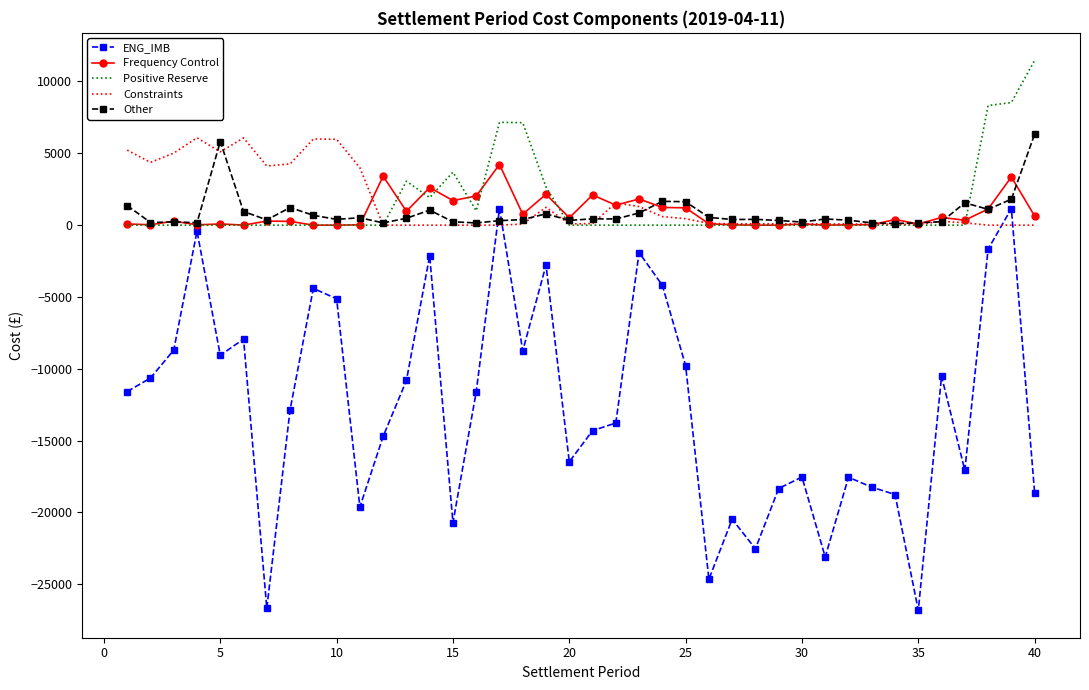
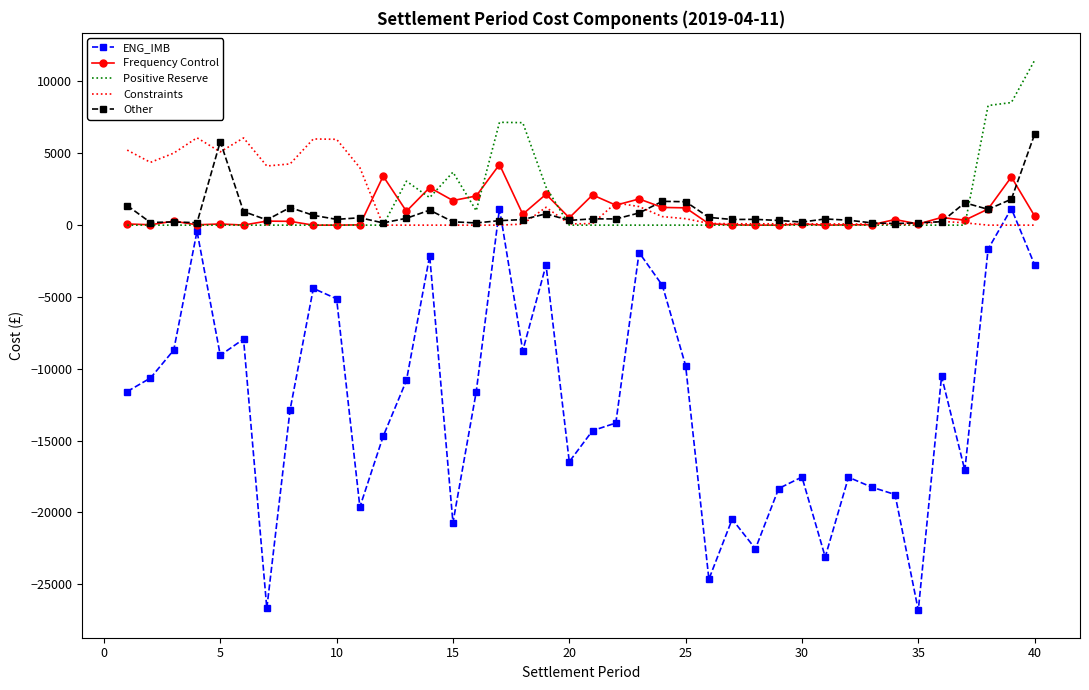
  {
    "ENG_IMB": {
      "5": -9100,
      "10": -5100,
      "15": -20700,
      "20": -16500,
      "25": -9800,
      "30": -17500,
      "35": -26800,
-     "40": -18600
+     "40": -2800
    },
    "Positive Reserve": {
      "15": 3700,
      "25": 0,
      "40": 11500
    },
    "Other": {
      "5": 5800,
      "10": 400,
      "15": 200,
      "20": 300,
      "25": 1600,
      "40": 6300
    }
  }
